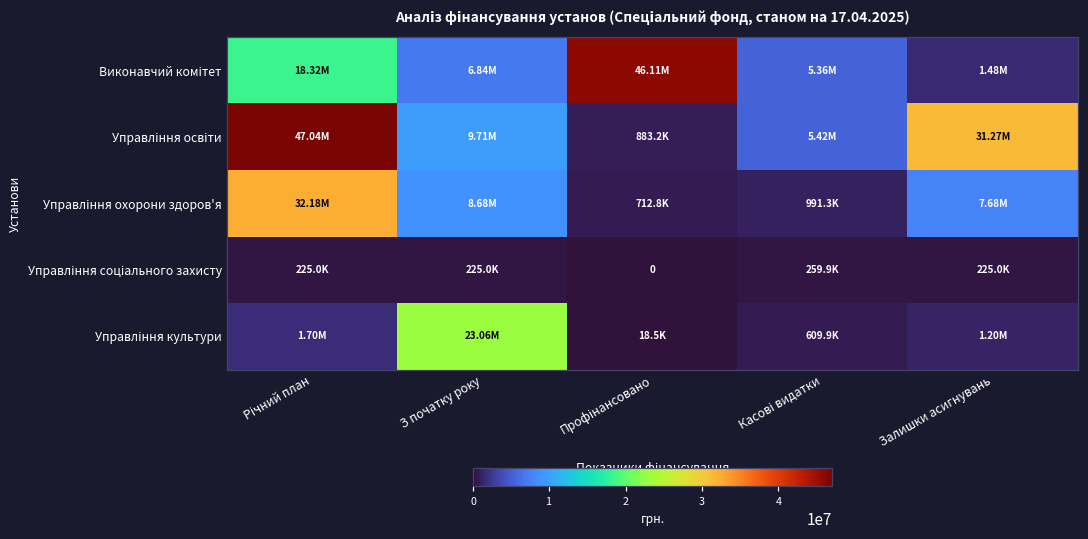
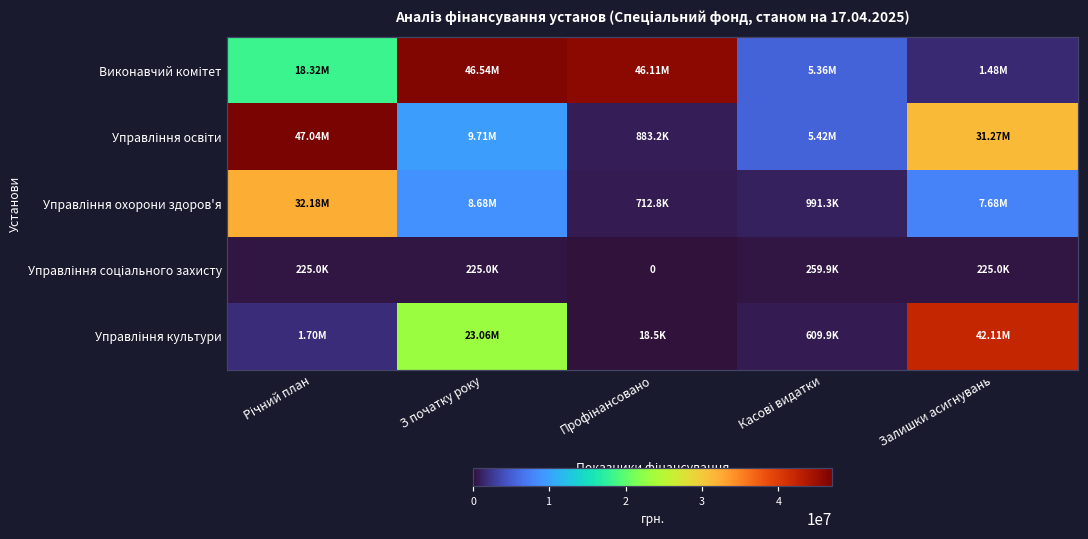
  {
    "Виконавчий комітет": {
      "Річний план": "18.32M",
-     "З початку року": "6.84M",
+     "З початку року": "46.54M",
      "Профінансовано": "46.11M",
      "Касові видатки": "5.36M",
      "Залишки асигнувань": "1.48M"
    },
    "Управління освіти": {
      "Річний план": "47.04M",
      "З початку року": "9.71M",
      "Профінансовано": "883.2K",
      "Касові видатки": "5.42M",
      "Залишки асигнувань": "31.27M"
    },
    "Управління охорони здоров'я": {
      "Річний план": "32.18M",
      "З початку року": "8.68M",
      "Профінансовано": "712.8K",
      "Касові видатки": "991.3K",
      "Залишки асигнувань": "7.68M"
    },
    "Управління соціального захисту": {
      "Річний план": "225.0K",
      "З початку року": "225.0K",
      "Профінансовано": "0",
      "Касові видатки": "259.9K",
      "Залишки асигнувань": "225.0K"
    },
    "Управління культури": {
      "Річний план": "1.70M",
      "З початку року": "23.06M",
      "Профінансовано": "18.5K",
      "Касові видатки": "609.9K",
-     "Залишки асигнувань": "1.20M"
+     "Залишки асигнувань": "42.11M"
    }
  }
